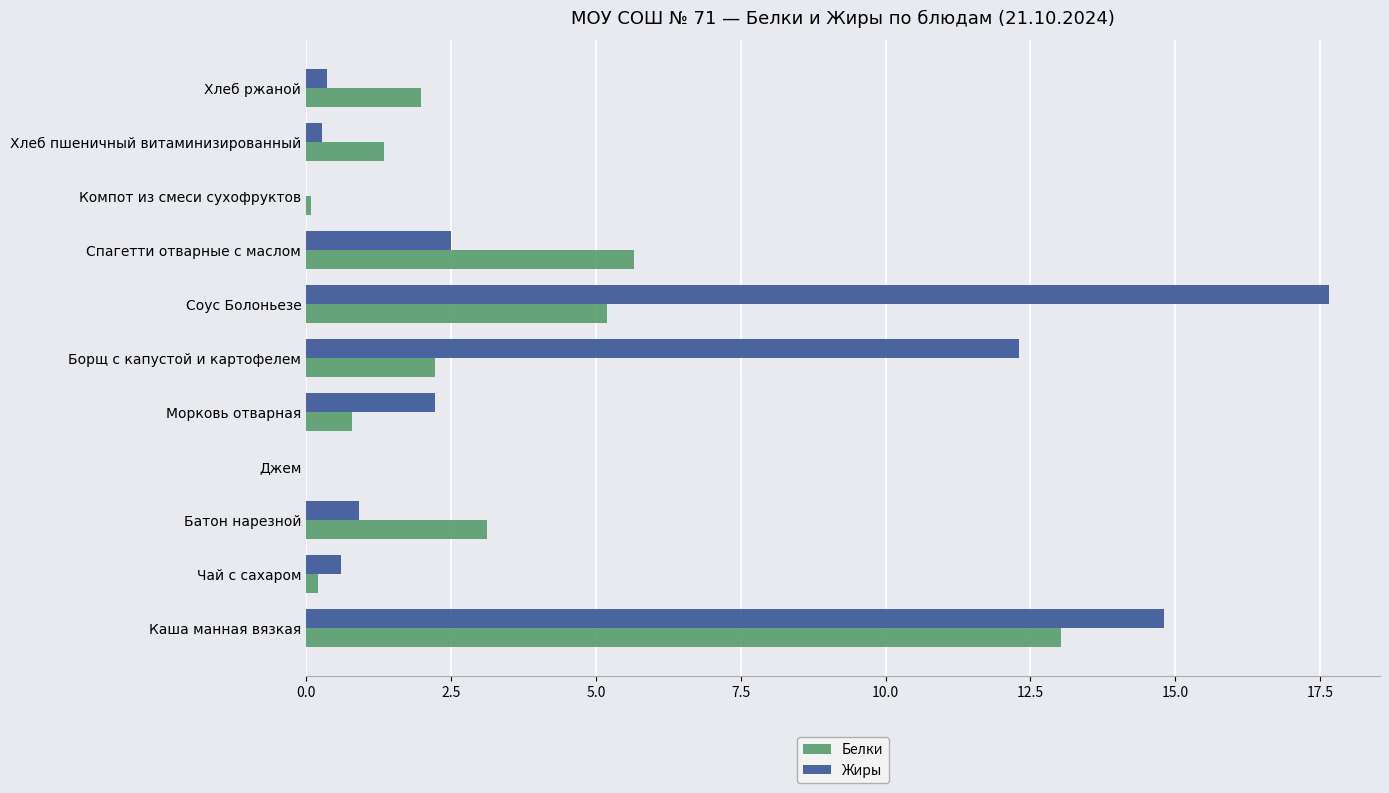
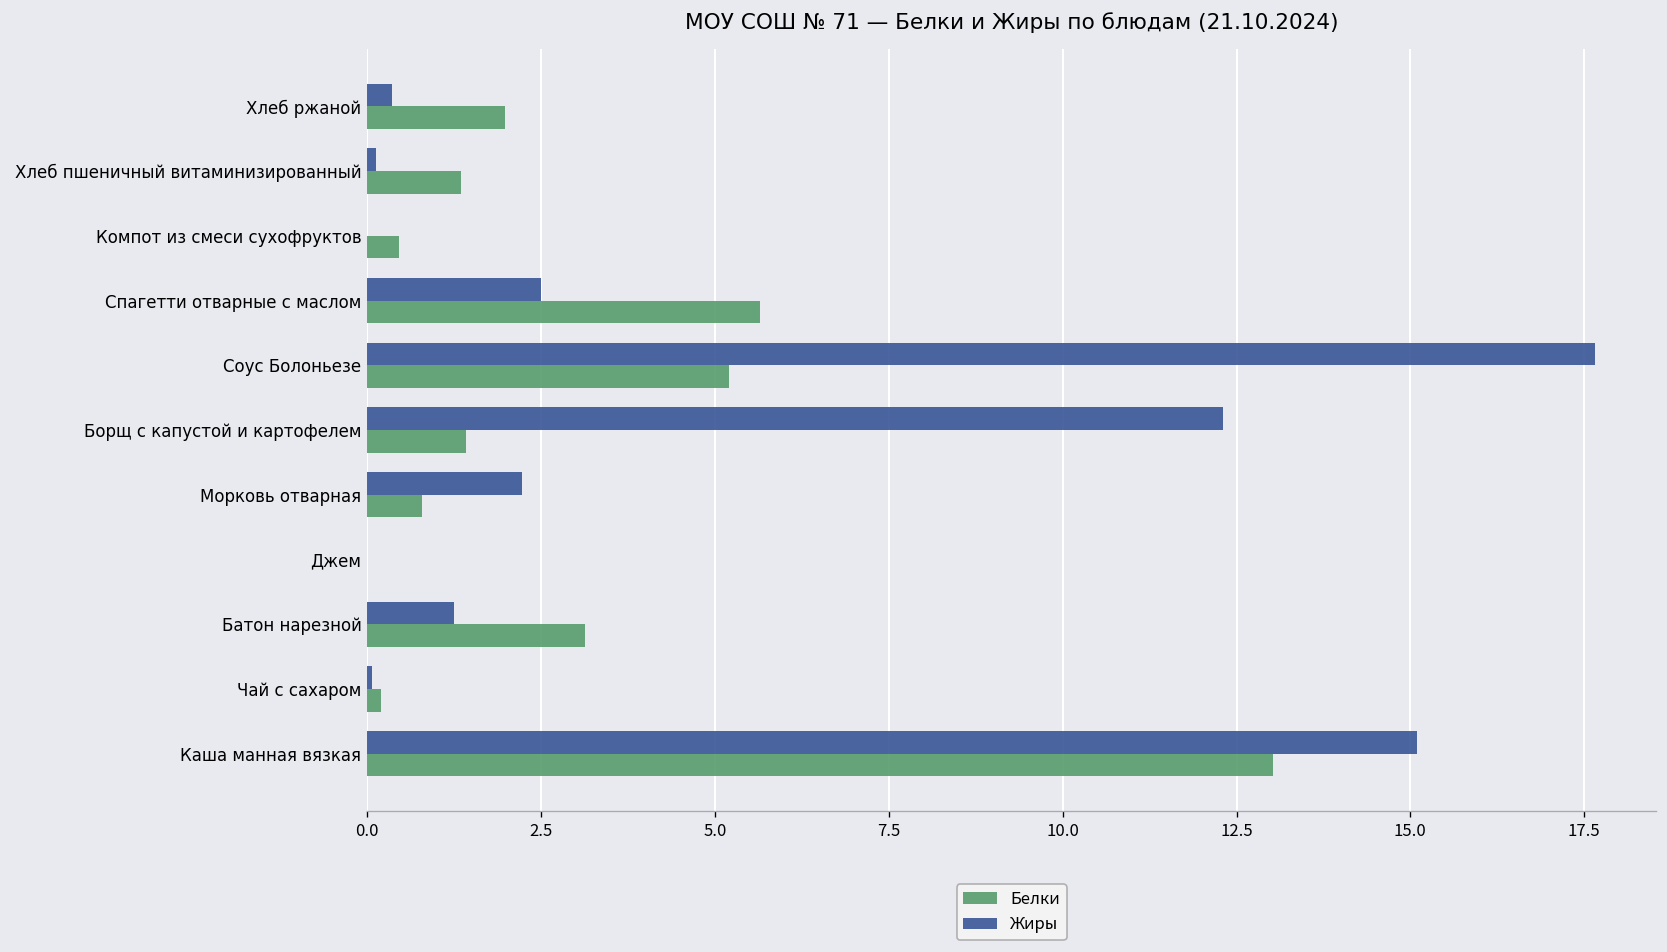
  {
    "Белки": {
      "Хлеб ржаной": 2.0,
      "Хлеб пшеничный витаминизированный": 1.3,
-     "Компот из смеси сухофруктов": 0.1,
+     "Компот из смеси сухофруктов": 0.5,
      "Спагетти отварные с маслом": 5.7,
      "Соус Болоньезе": 5.2,
-     "Борщ с капустой и картофелем": 2.2,
+     "Борщ с капустой и картофелем": 1.4,
      "Морковь отварная": 0.8,
      "Джем": 0.0,
      "Батон нарезной": 3.1,
      "Чай с сахаром": 0.2,
      "Каша манная вязкая": 13.0
    },
    "Жиры": {
      "Хлеб ржаной": 0.4,
-     "Хлеб пшеничный витаминизированный": 0.3,
+     "Хлеб пшеничный витаминизированный": 0.1,
      "Компот из смеси сухофруктов": 0.0,
      "Спагетти отварные с маслом": 2.5,
      "Соус Болоньезе": 17.7,
      "Борщ с капустой и картофелем": 12.3,
      "Морковь отварная": 2.2,
      "Джем": 0.0,
-     "Батон нарезной": 0.9,
-     "Чай с сахаром": 0.6,
-     "Каша манная вязкая": 14.8
+     "Батон нарезной": 1.3,
+     "Чай с сахаром": 0.1,
+     "Каша манная вязкая": 15.1
    }
  }
